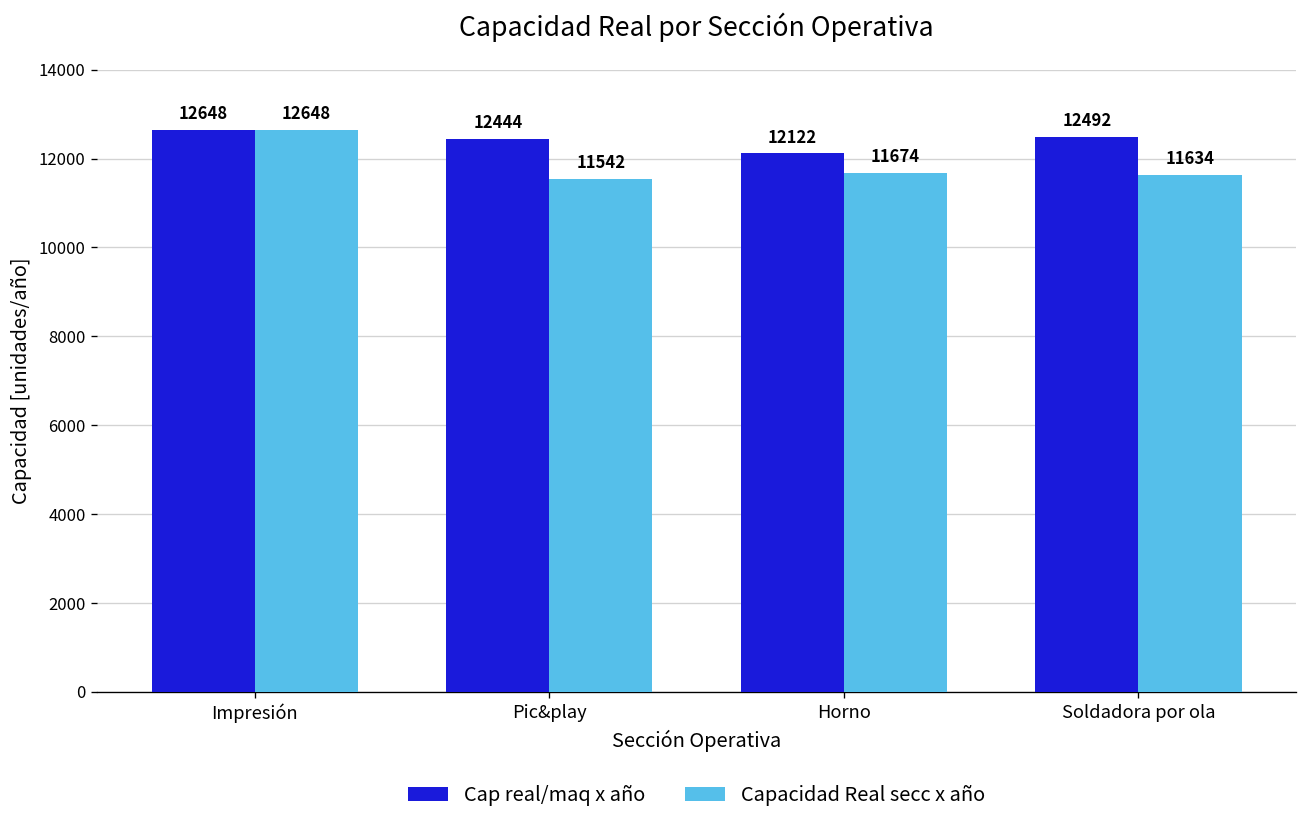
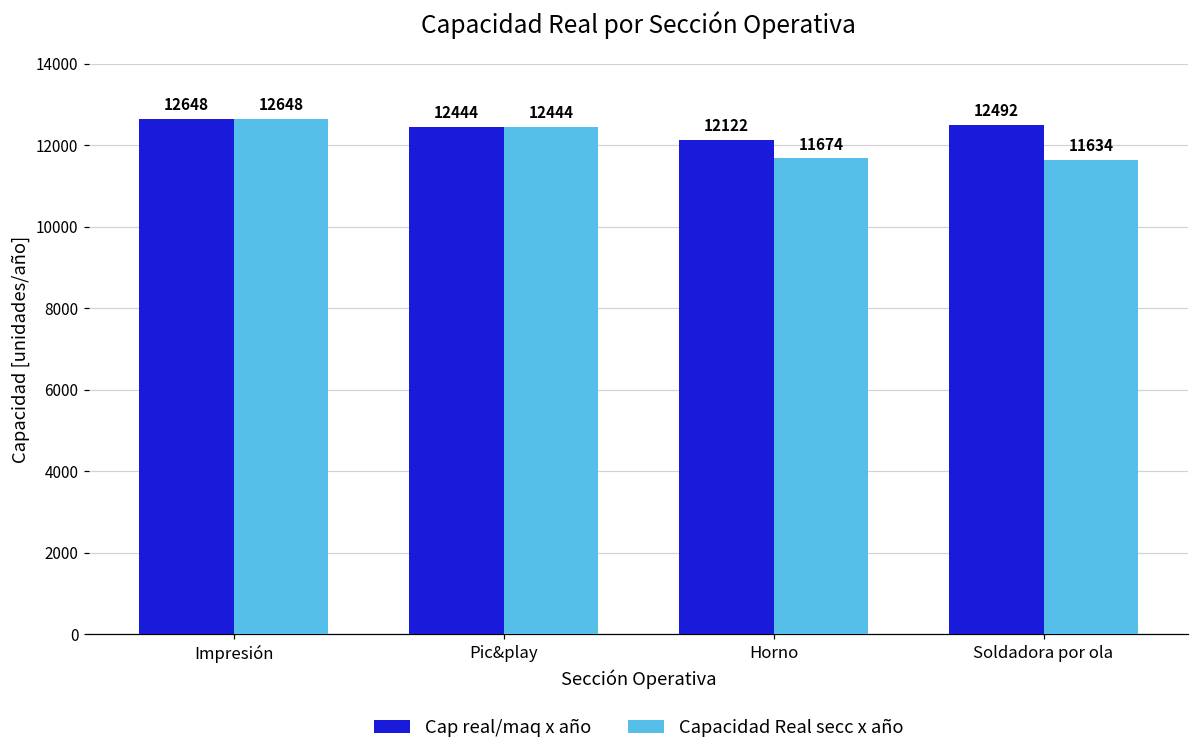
  {
    "Cap real/maq x año": {
      "Impresión": 12648,
      "Pic&play": 12444,
      "Horno": 12122,
      "Soldadora por ola": 12492
    },
    "Capacidad Real secc x año": {
      "Impresión": 12648,
-     "Pic&play": 11542,
+     "Pic&play": 12444,
      "Horno": 11674,
      "Soldadora por ola": 11634
    }
  }
